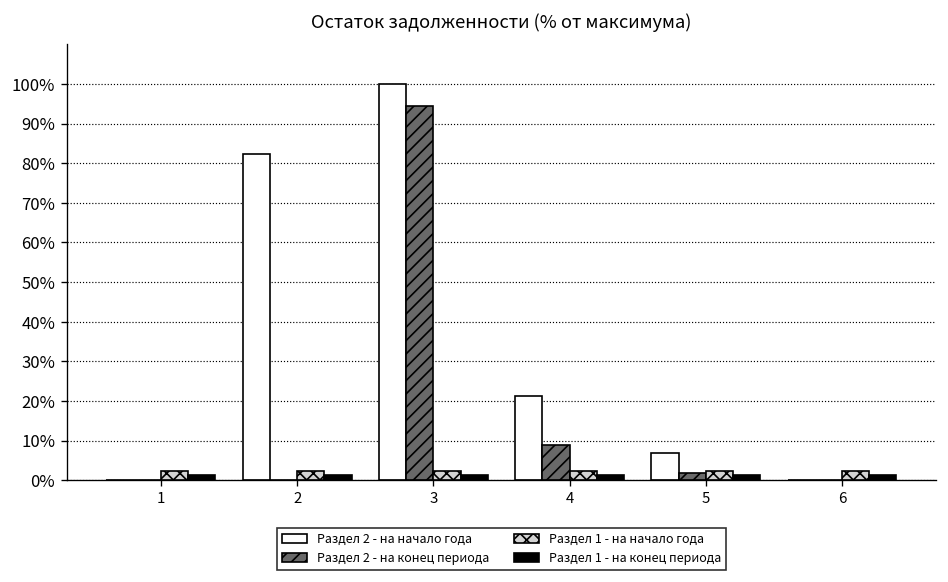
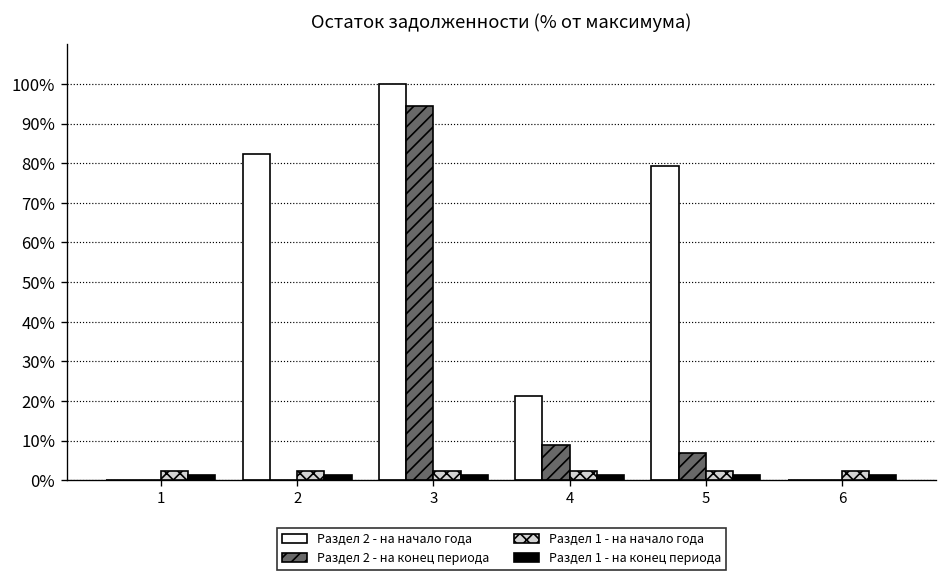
  {
    "Раздел 2 - на начало года": {
      "2": "82%",
      "3": "100%",
      "4": "21%",
-     "5": "7%"
+     "5": "79%"
    },
    "Раздел 2 - на конец периода": {
      "1": "0%",
      "2": "0%",
      "3": "94%",
      "4": "9%",
-     "5": "2%",
+     "5": "7%",
      "6": "0%"
    },
    "Раздел 1 - на начало года": {
      "1": "2%",
      "2": "2%",
      "3": "2%",
      "4": "2%",
      "5": "2%",
      "6": "2%"
    },
    "Раздел 1 - на конец периода": {
      "1": "1%",
      "2": "1%",
      "3": "1%",
      "4": "1%",
      "5": "1%",
      "6": "1%"
    }
  }
